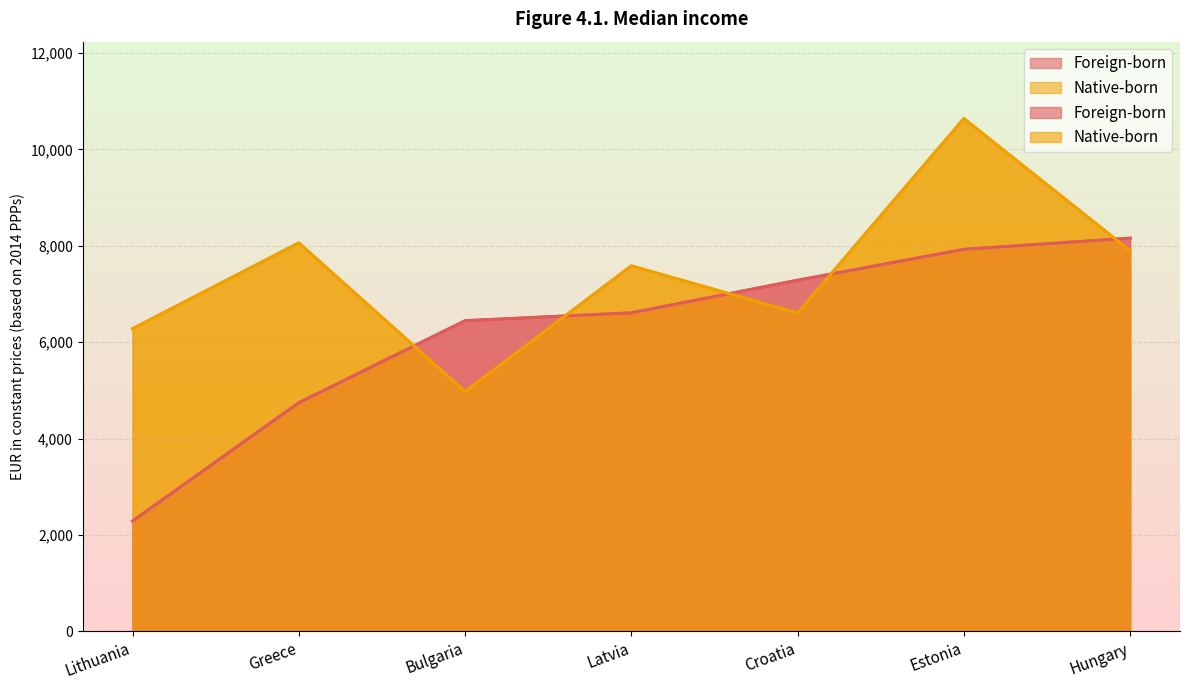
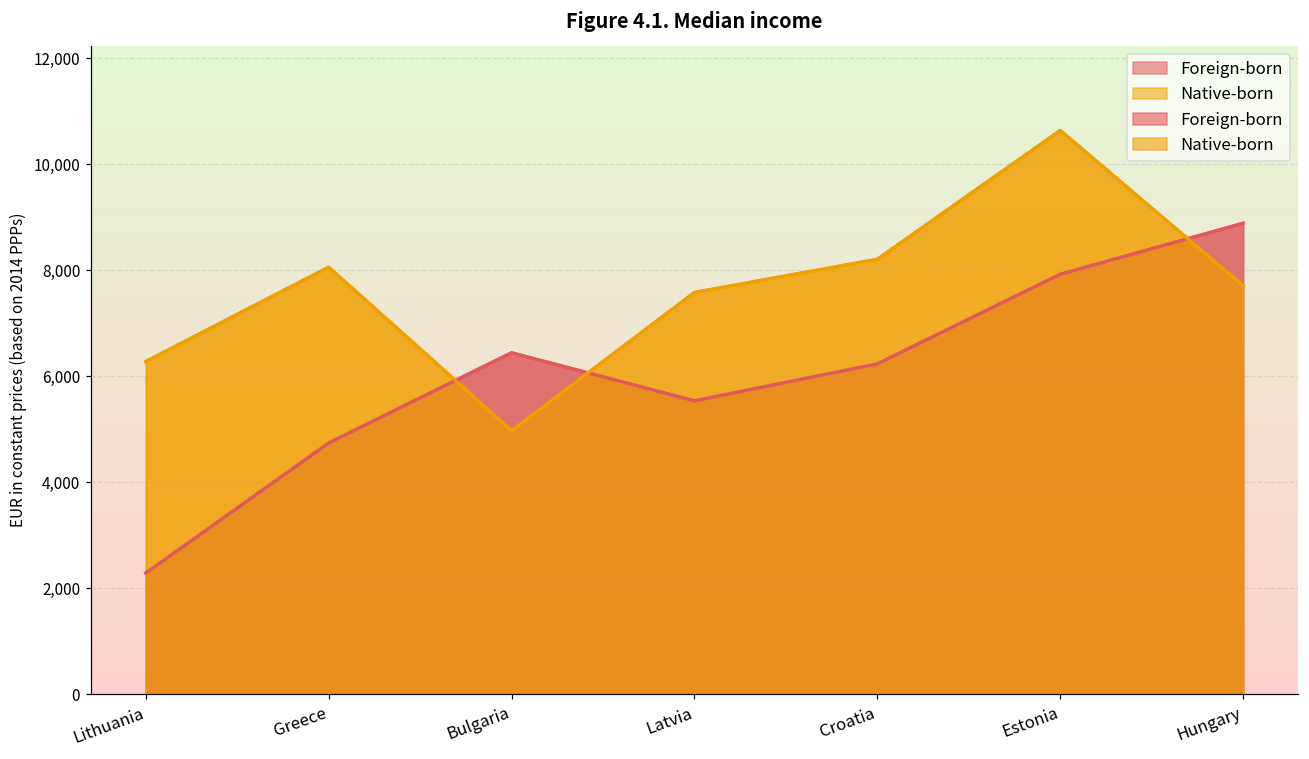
  {
    "Foreign-born": {
      "Lithuania": "2,300",
      "Greece": "4,700",
      "Bulgaria": "6,400",
-     "Latvia": "6,600",
-     "Croatia": "7,300",
+     "Latvia": "5,500",
+     "Croatia": "6,200",
      "Estonia": "7,900",
-     "Hungary": "8,200"
+     "Hungary": "8,900"
    },
    "Native-born": {
      "Lithuania": "6,300",
      "Greece": "8,100",
      "Bulgaria": "5,000",
      "Latvia": "7,600",
-     "Croatia": "6,600",
+     "Croatia": "8,200",
      "Estonia": "10,600",
-     "Hungary": "7,900"
+     "Hungary": "7,700"
    }
  }
